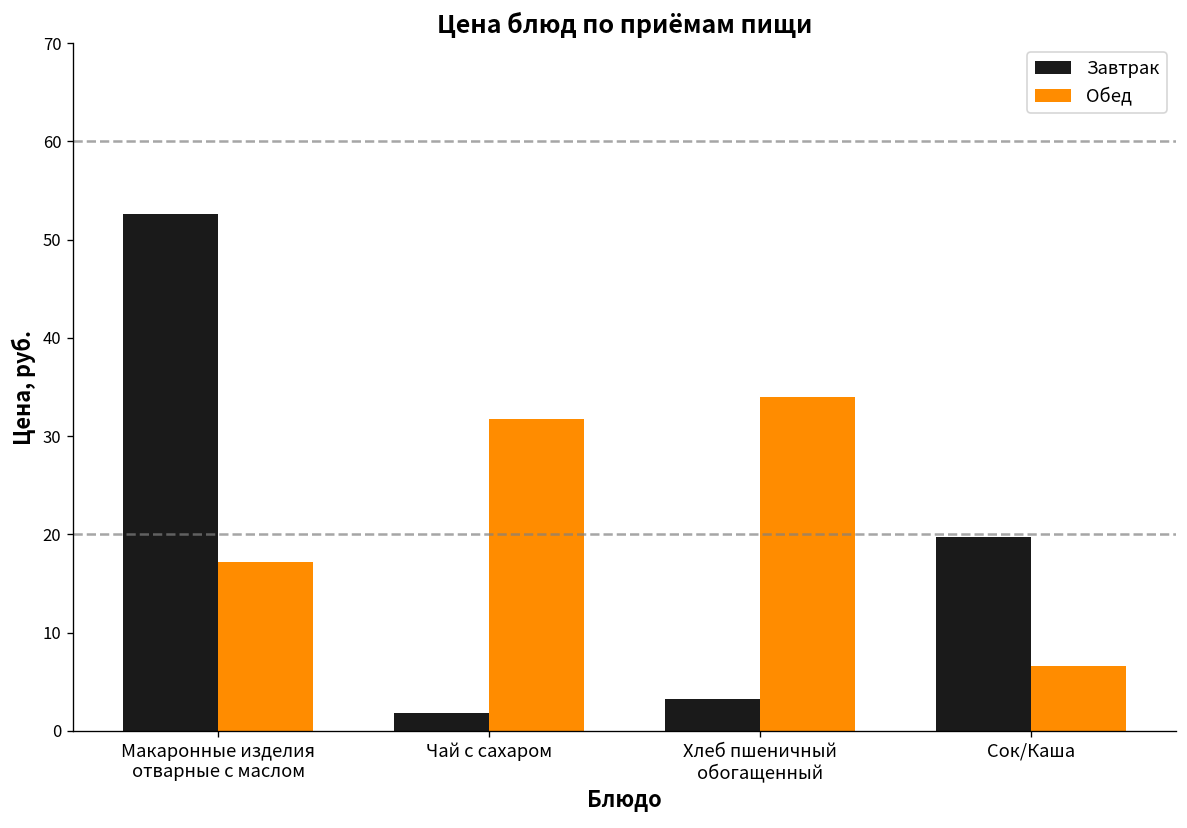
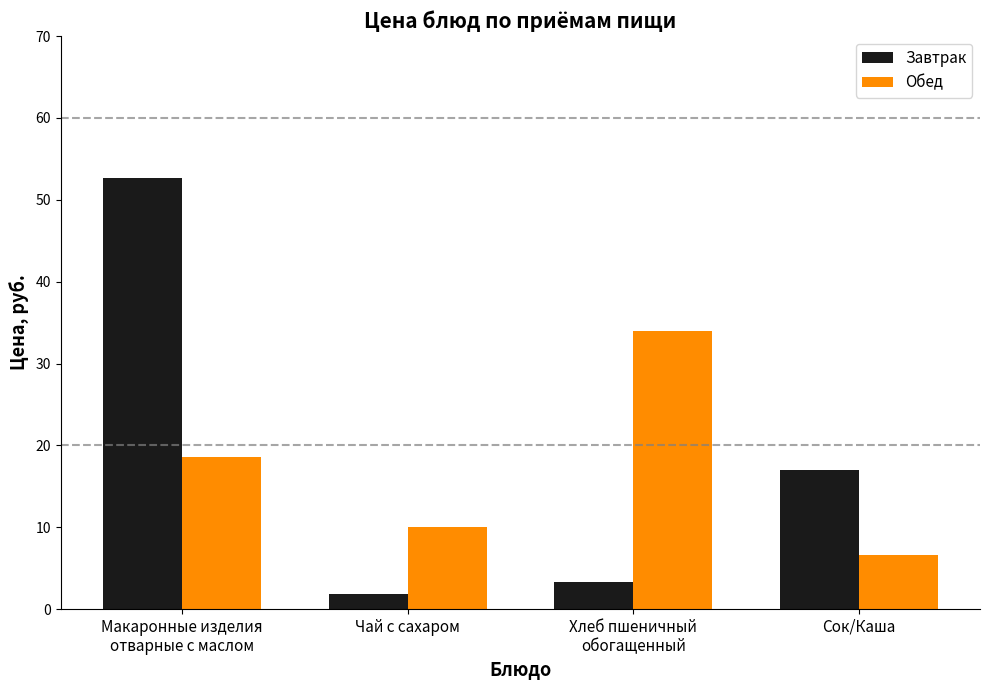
  {
    "Завтрак": {
      "Макаронные изделия отварные с маслом": 53,
      "Чай с сахаром": 2,
      "Хлеб пшеничный обогащенный": 3,
-     "Сок/Каша": 20
+     "Сок/Каша": 17
    },
    "Обед": {
-     "Макаронные изделия отварные с маслом": 17,
-     "Чай с сахаром": 32,
+     "Макаронные изделия отварные с маслом": 19,
+     "Чай с сахаром": 10,
      "Хлеб пшеничный обогащенный": 34,
      "Сок/Каша": 7
    }
  }
